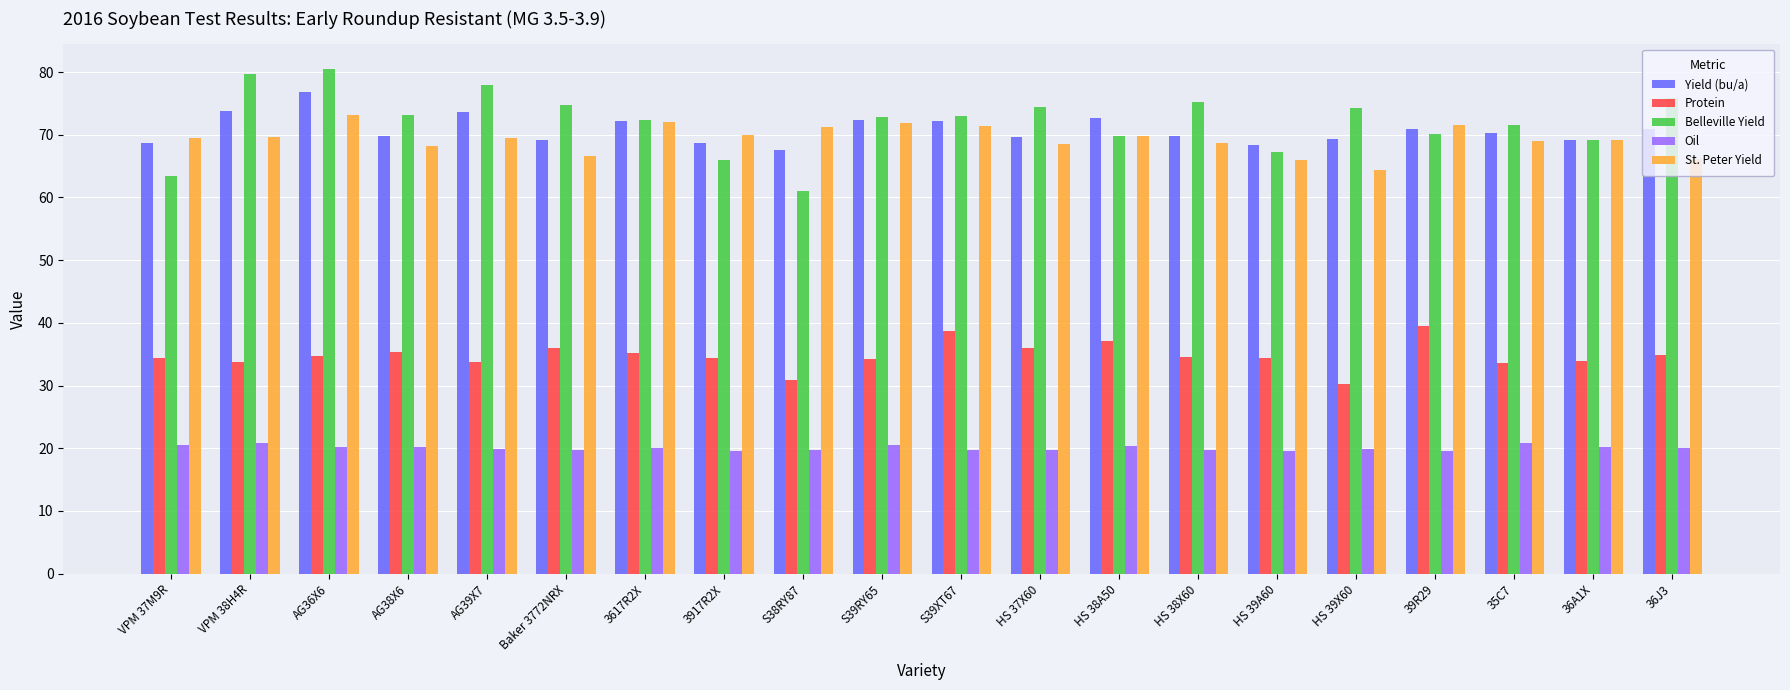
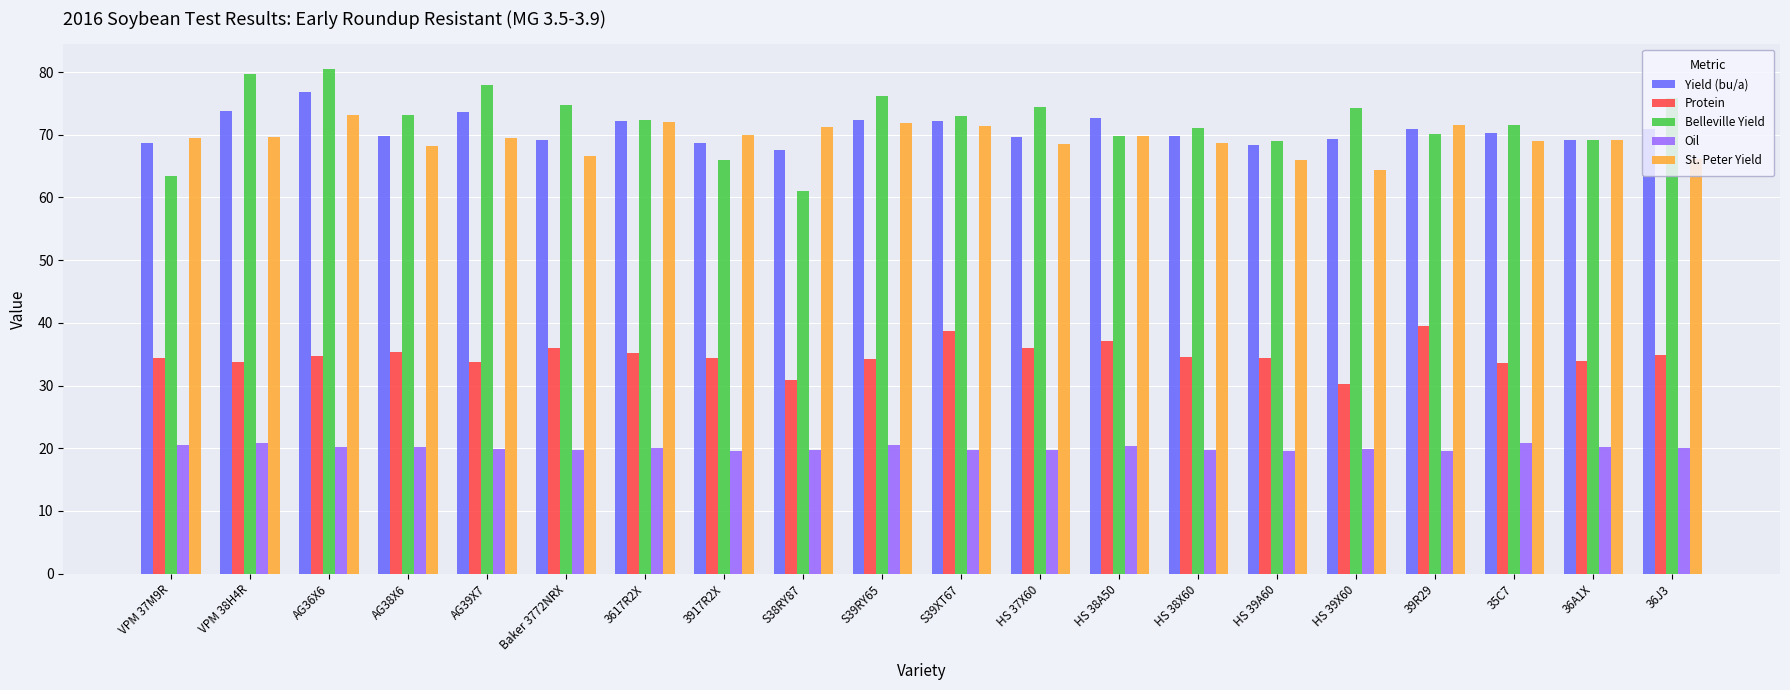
  {
    "Protein": {
      "VPM 37M9R": 34,
      "VPM 38H4R": 34,
      "AG36X6": 35,
      "AG38X6": 35,
      "AG39X7": 34,
      "Baker 3772NRX": 36,
      "3617R2X": 35,
      "3917R2X": 34,
      "S38RY87": 31,
      "S39RY65": 34,
      "S39XT67": 39,
      "HS 37X60": 36,
      "HS 38A50": 37,
      "HS 38X60": 34,
      "HS 39A60": 34,
      "HS 39X60": 30,
      "39R29": 39,
      "35C7": 34,
      "36A1X": 34,
      "36J3": 35
    },
    "Belleville Yield": {
      "VPM 37M9R": 63,
      "VPM 38H4R": 80,
      "AG36X6": 80,
      "AG38X6": 73,
      "AG39X7": 78,
      "Baker 3772NRX": 75,
      "3617R2X": 72,
      "3917R2X": 66,
      "S38RY87": 61,
-     "S39RY65": 73,
+     "S39RY65": 76,
      "S39XT67": 73,
      "HS 37X60": 74,
      "HS 38A50": 70,
-     "HS 38X60": 75,
-     "HS 39A60": 67,
+     "HS 38X60": 71,
+     "HS 39A60": 69,
      "HS 39X60": 74,
      "39R29": 70,
      "35C7": 72,
      "36A1X": 69
    },
    "St. Peter Yield": {
      "VPM 37M9R": 70,
      "VPM 38H4R": 70,
      "AG36X6": 73,
      "AG38X6": 68,
      "AG39X7": 69,
      "Baker 3772NRX": 67,
      "3617R2X": 72,
      "3917R2X": 70,
      "S38RY87": 71,
      "S39RY65": 72,
      "S39XT67": 71,
      "HS 37X60": 68,
      "HS 38A50": 70,
      "HS 38X60": 69,
      "HS 39A60": 66,
      "HS 39X60": 64,
      "39R29": 72,
      "35C7": 69,
      "36A1X": 69
    }
  }
